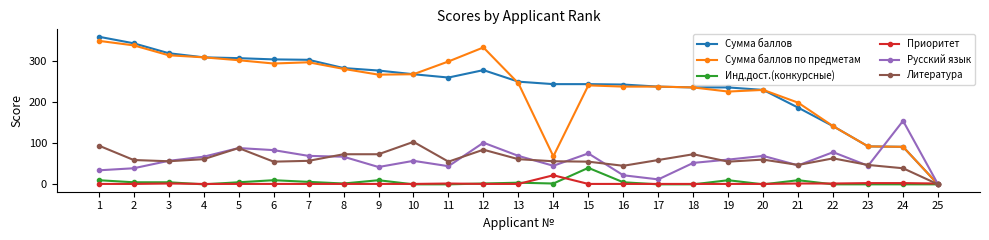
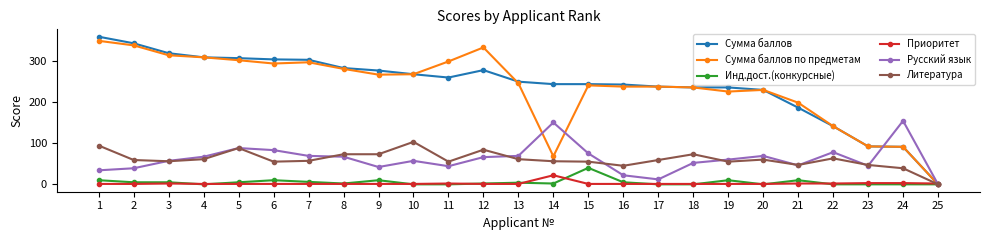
  {
    "Сумма баллов": {
      "1": 360,
      "6": 300,
      "9": 280,
      "11": 260,
      "12": 280,
      "14": 240,
      "19": 240,
      "21": 190
    },
    "Сумма баллов по предметам": {
      "1": 350,
      "6": 290,
      "9": 270,
      "11": 300,
      "12": 330,
      "14": 70,
      "19": 230,
      "21": 200
    },
    "Инд.дост.(конкурсные)": {
      "1": 10,
      "6": 10,
      "9": 10,
      "14": 0,
      "15": 40,
      "19": 10,
      "21": 10
    },
    "Приоритет": {
      "1": 0,
      "6": 0,
      "9": 0,
      "14": 20,
      "15": 0,
      "19": 0,
      "21": 0
    },
    "Русский язык": {
      "1": 30,
      "2": 40,
      "6": 80,
      "7": 70,
      "9": 40,
      "10": 60,
      "11": 40,
-     "12": 100,
+     "12": 70,
      "13": 70,
-     "14": 50,
+     "14": 150,
      "15": 80,
      "16": 20,
      "17": 10,
      "18": 50,
      "20": 70,
      "22": 80,
      "24": 150
    },
    "Литература": {
      "1": 90,
      "2": 60,
      "6": 60,
      "7": 60,
      "9": 70,
      "10": 100,
      "11": 60,
      "12": 80,
      "13": 60,
      "14": 60,
      "15": 60,
      "16": 50,
      "17": 60,
      "18": 70,
      "20": 60,
      "22": 60,
      "24": 40
    }
  }
